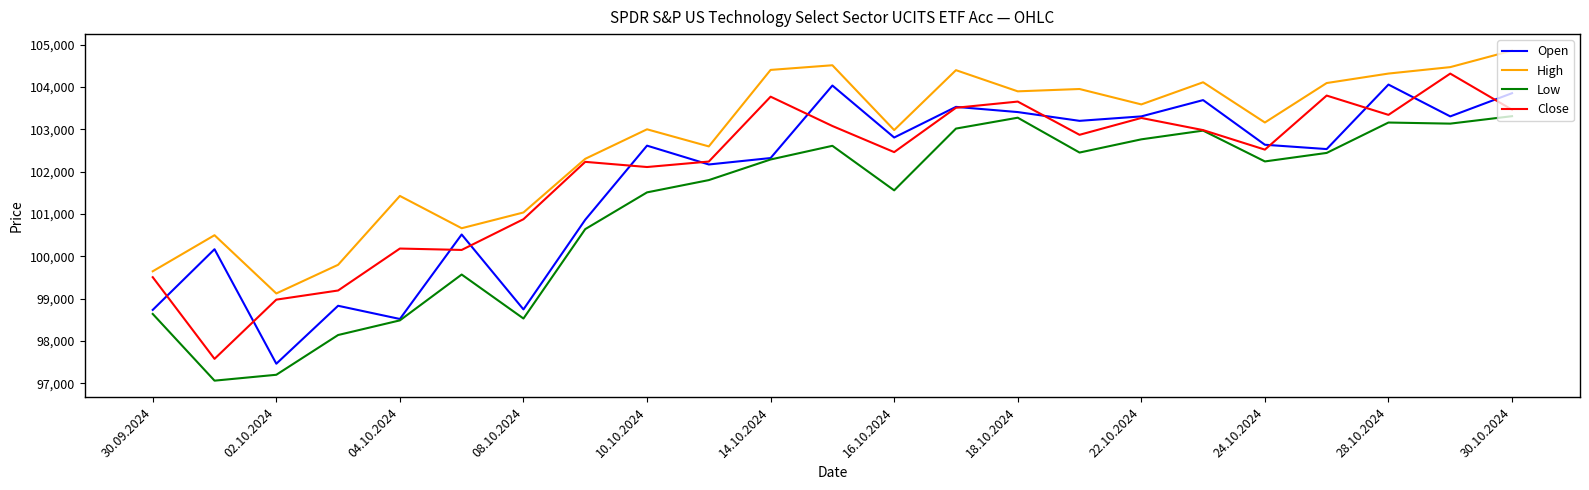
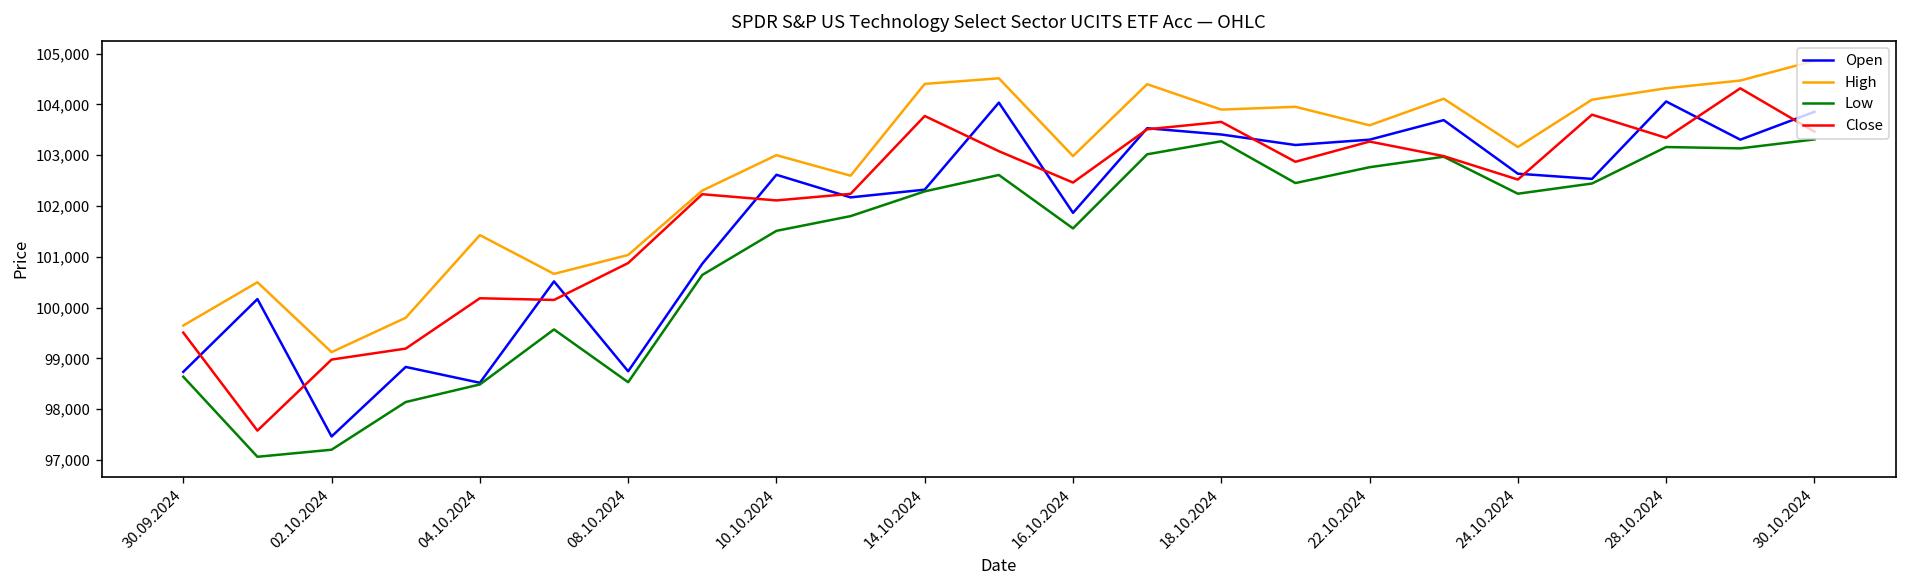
  {
    "Open": {
      "30.09.2024": "98,700",
      "02.10.2024": "97,500",
      "08.10.2024": "98,700",
      "10.10.2024": "102,600",
-     "16.10.2024": "102,800",
+     "16.10.2024": "101,900",
      "18.10.2024": "103,400",
      "24.10.2024": "102,600",
      "28.10.2024": "104,100"
    },
    "High": {
      "30.09.2024": "99,600",
      "02.10.2024": "99,100",
      "04.10.2024": "101,400",
      "08.10.2024": "101,000",
      "10.10.2024": "103,000",
      "14.10.2024": "104,400",
      "16.10.2024": "103,000",
      "18.10.2024": "103,900",
      "22.10.2024": "103,600",
      "24.10.2024": "103,200",
      "28.10.2024": "104,300"
    },
    "Low": {
      "30.09.2024": "98,600",
      "02.10.2024": "97,200",
      "08.10.2024": "98,500",
      "10.10.2024": "101,500",
      "16.10.2024": "101,600",
      "18.10.2024": "103,300",
      "22.10.2024": "102,800",
      "24.10.2024": "102,200",
      "28.10.2024": "103,200"
    },
    "Close": {
      "30.09.2024": "99,500",
      "02.10.2024": "99,000",
      "04.10.2024": "100,200",
      "08.10.2024": "100,900",
      "10.10.2024": "102,100",
      "14.10.2024": "103,800",
      "16.10.2024": "102,500",
      "18.10.2024": "103,700",
      "24.10.2024": "102,500",
      "28.10.2024": "103,300"
    }
  }
